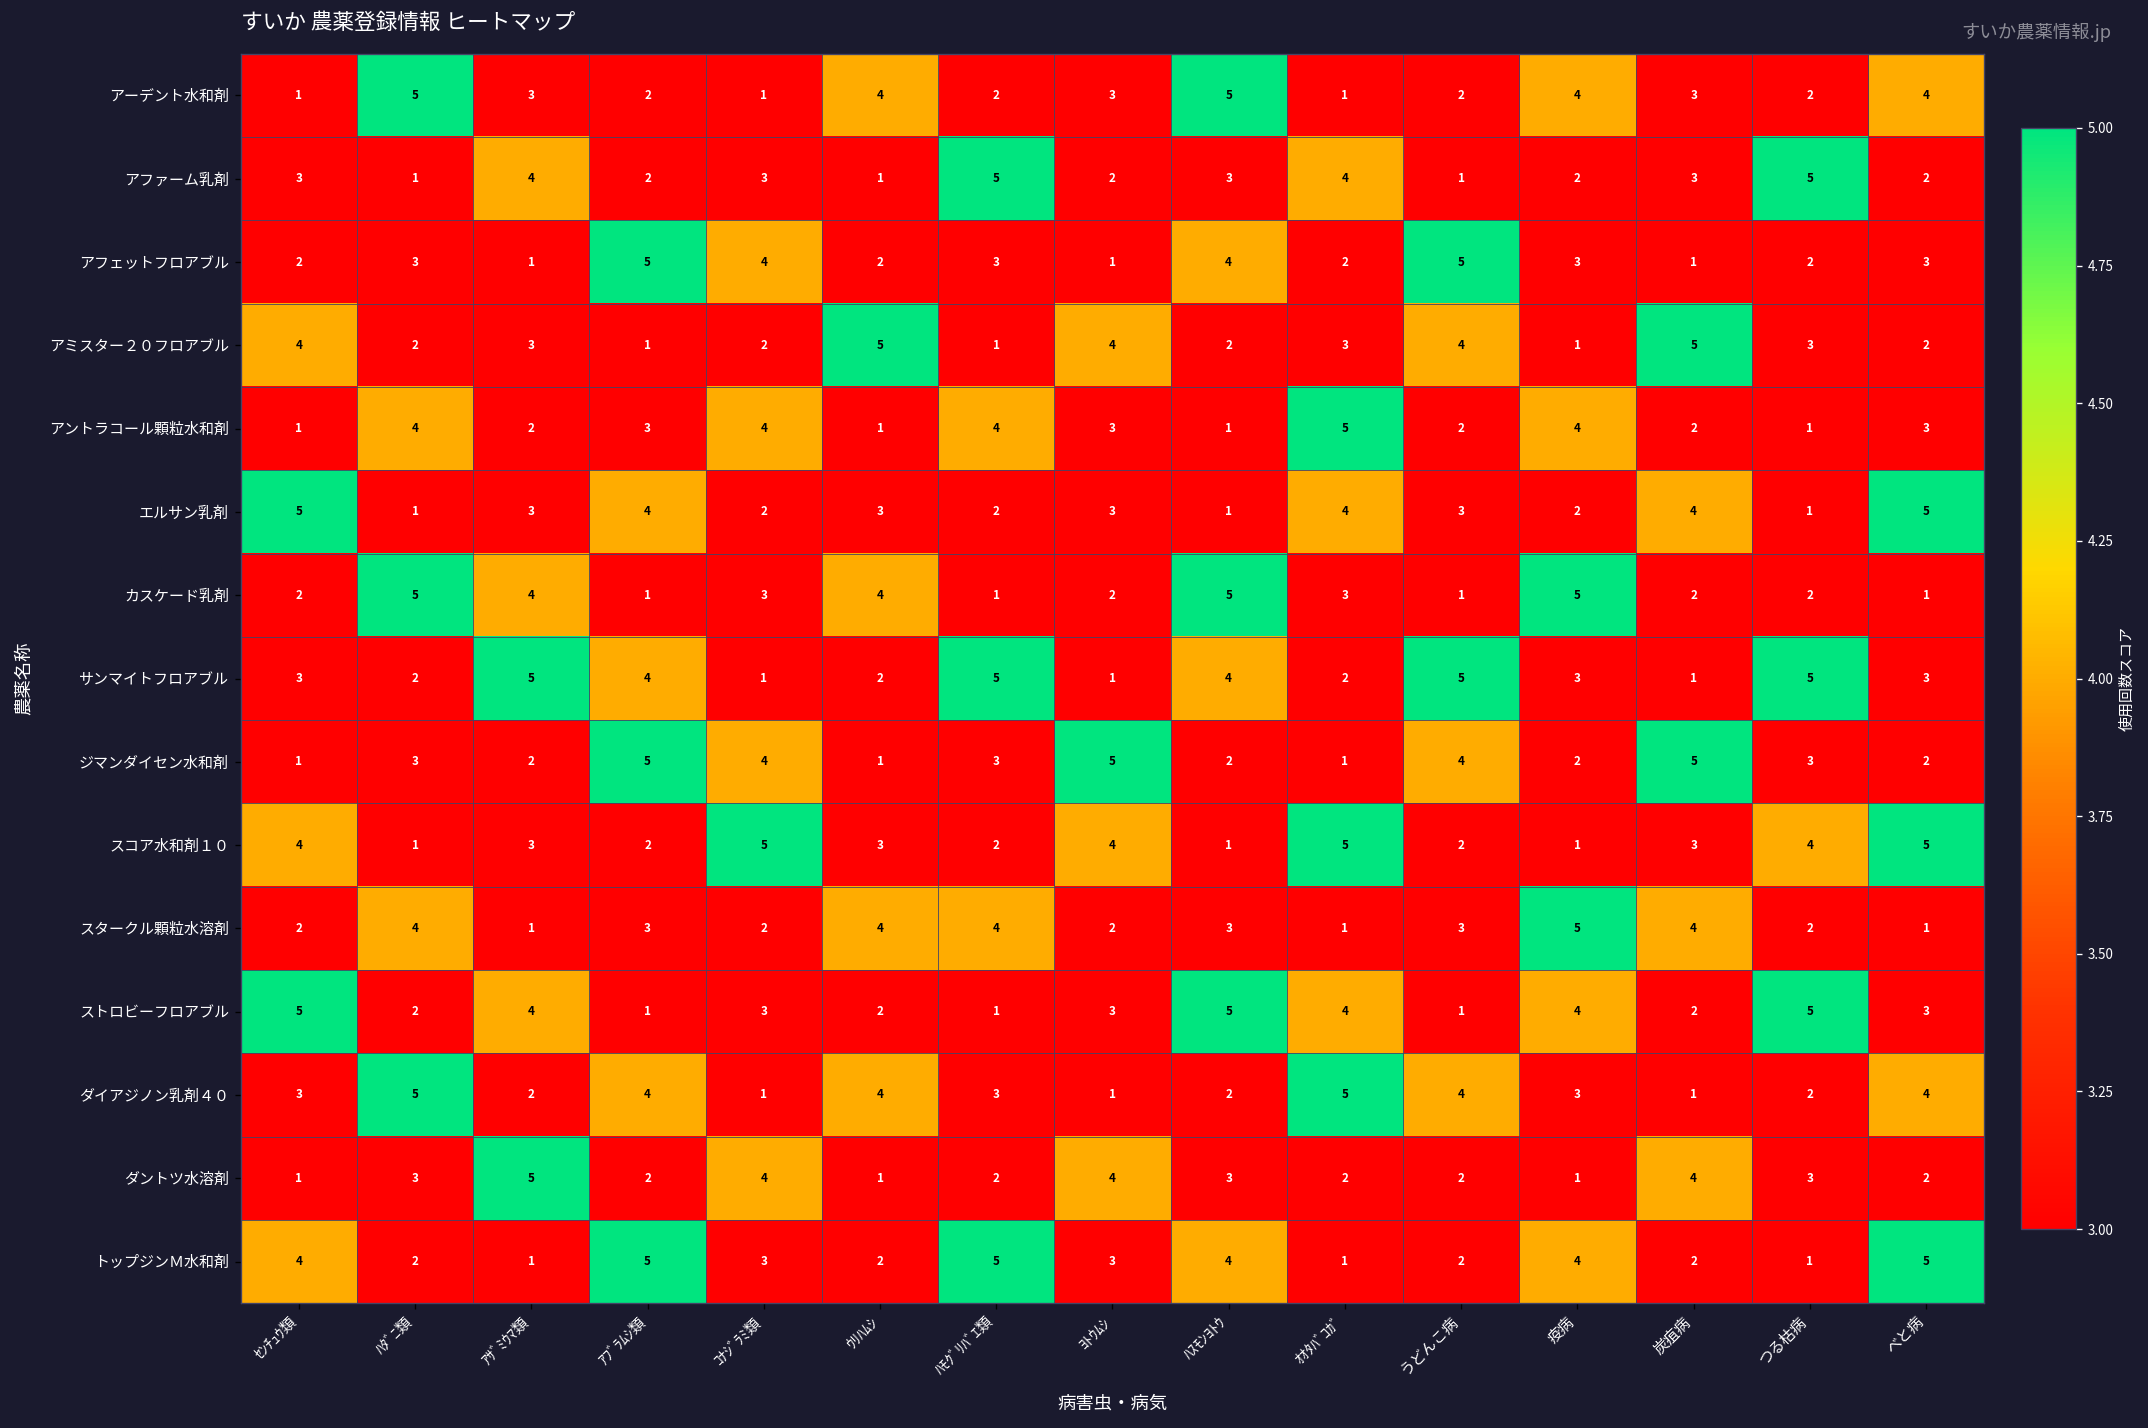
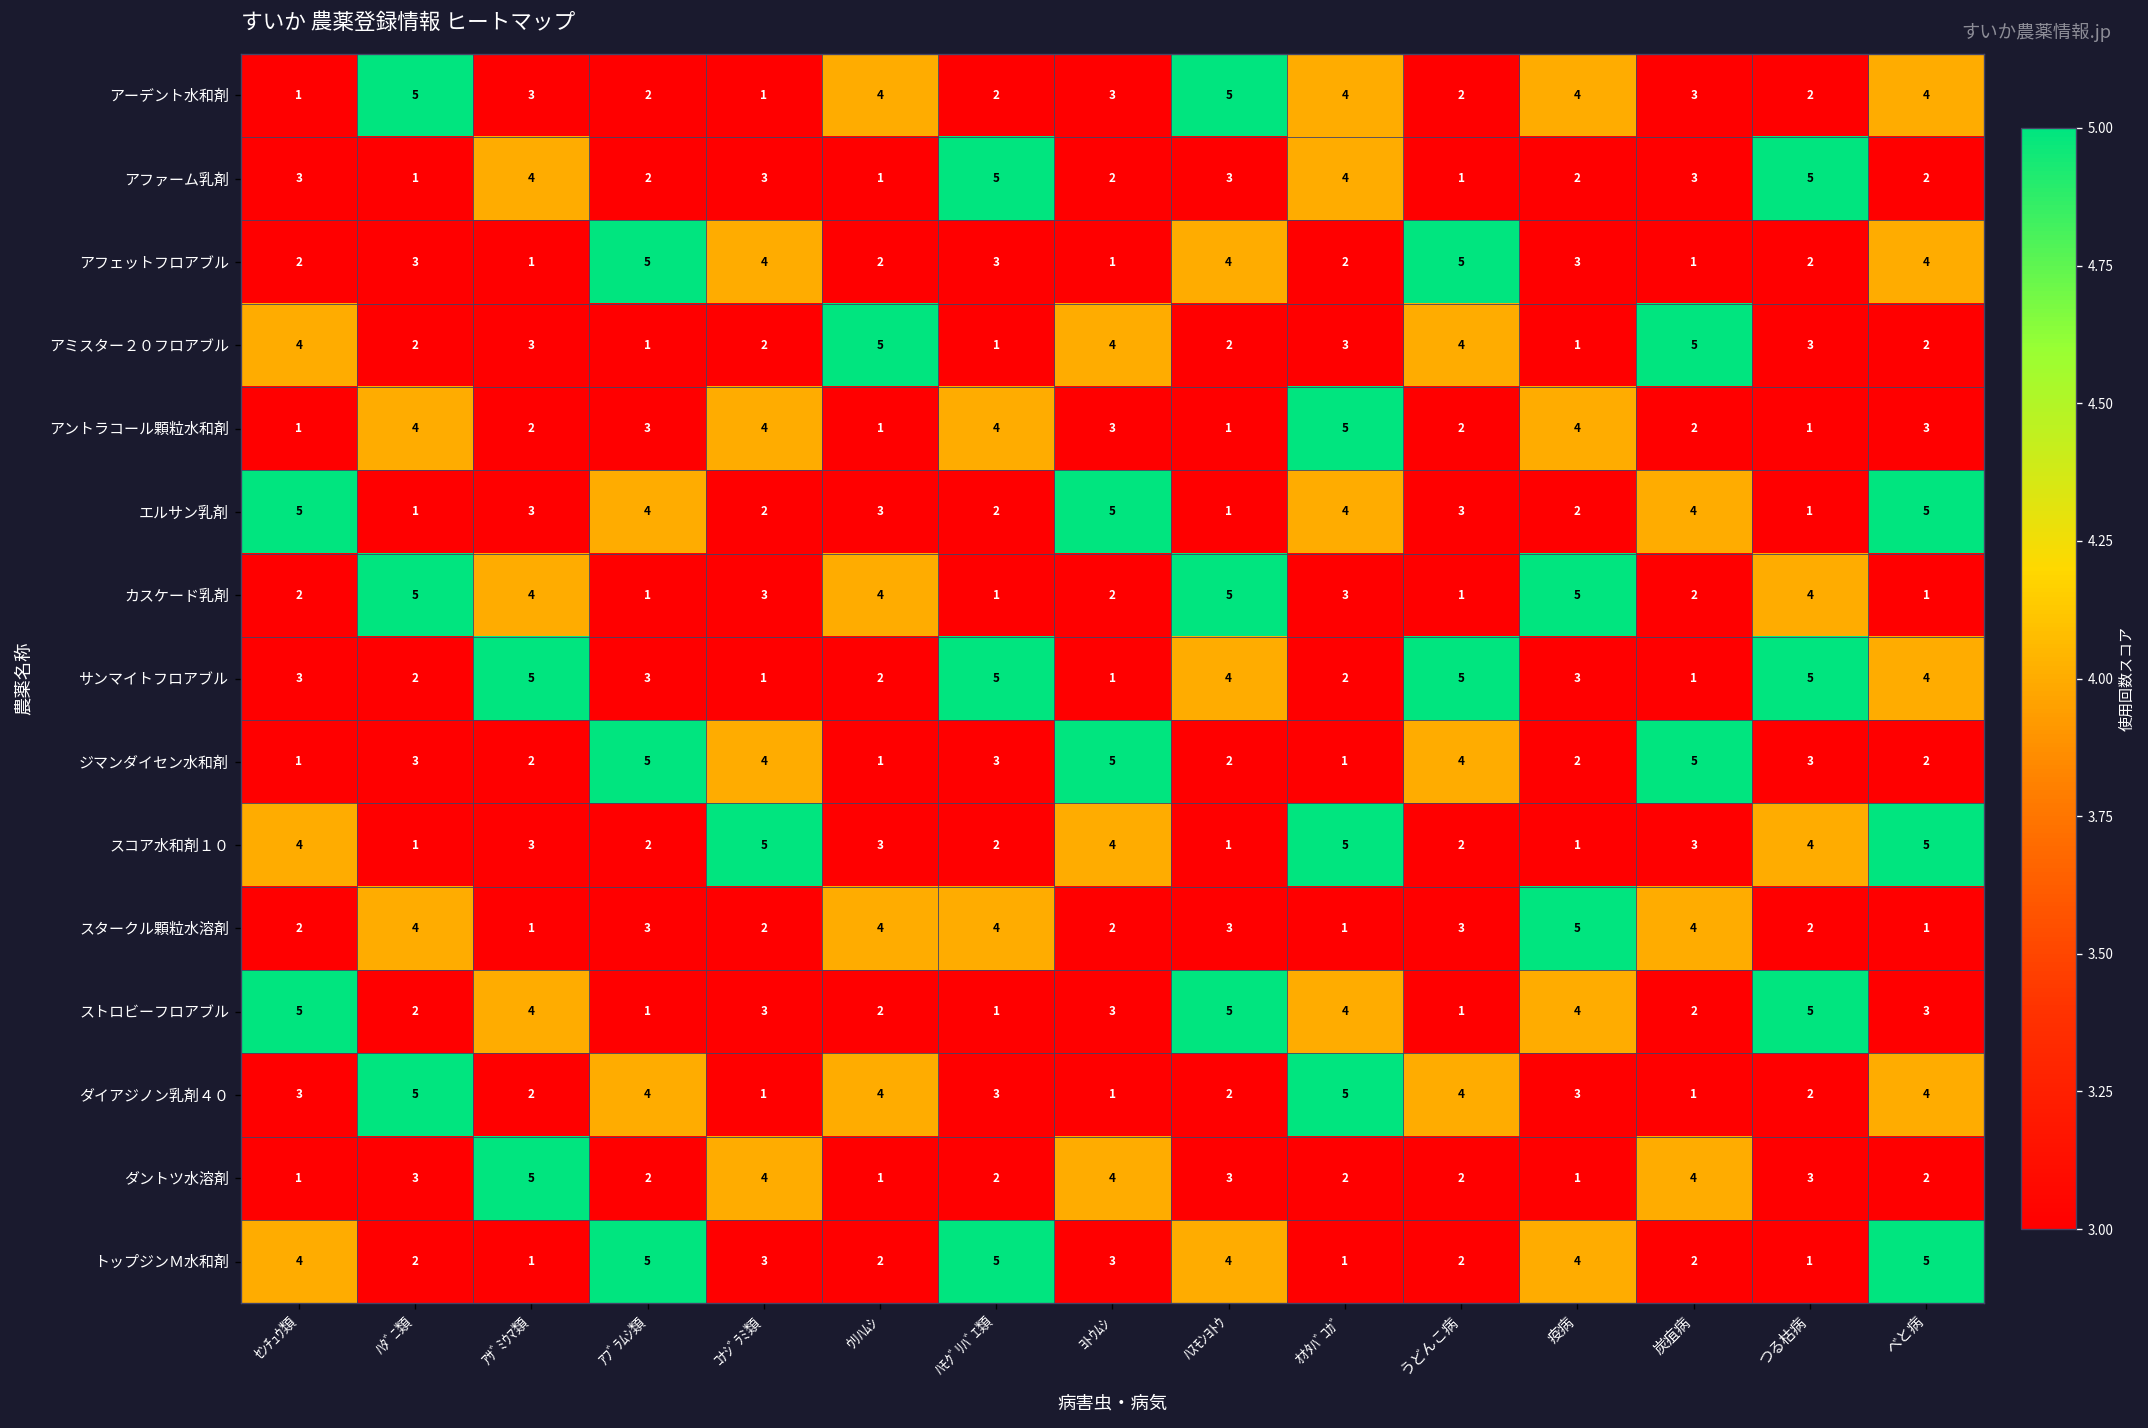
  {
    "アーデント水和剤": {
      "ｾﾝﾁｭｳ類": 1,
      "ﾊﾀﾞﾆ類": 5,
      "ｱｻﾞﾐｳﾏ類": 3,
      "ｱﾌﾞﾗﾑｼ類": 2,
      "ｺﾅｼﾞﾗﾐ類": 1,
      "ｳﾘﾊﾑｼ": 4,
      "ﾊﾓｸﾞﾘﾊﾞｴ類": 2,
      "ﾖﾄｳﾑｼ": 3,
      "ﾊｽﾓﾝﾖﾄｳ": 5,
-     "ｵｵﾀﾊﾞｺｶﾞ": 1,
+     "ｵｵﾀﾊﾞｺｶﾞ": 4,
      "うどんこ病": 2,
      "疫病": 4,
      "炭疽病": 3,
      "つる枯病": 2,
      "べと病": 4
    },
    "アフェットフロアブル": {
      "ｾﾝﾁｭｳ類": 2,
      "ﾊﾀﾞﾆ類": 3,
      "ｱｻﾞﾐｳﾏ類": 1,
      "ｱﾌﾞﾗﾑｼ類": 5,
      "ｺﾅｼﾞﾗﾐ類": 4,
      "ｳﾘﾊﾑｼ": 2,
      "ﾊﾓｸﾞﾘﾊﾞｴ類": 3,
      "ﾖﾄｳﾑｼ": 1,
      "ﾊｽﾓﾝﾖﾄｳ": 4,
      "ｵｵﾀﾊﾞｺｶﾞ": 2,
      "うどんこ病": 5,
      "疫病": 3,
      "炭疽病": 1,
      "つる枯病": 2,
-     "べと病": 3
+     "べと病": 4
    },
    "エルサン乳剤": {
      "ｾﾝﾁｭｳ類": 5,
      "ﾊﾀﾞﾆ類": 1,
      "ｱｻﾞﾐｳﾏ類": 3,
      "ｱﾌﾞﾗﾑｼ類": 4,
      "ｺﾅｼﾞﾗﾐ類": 2,
      "ｳﾘﾊﾑｼ": 3,
      "ﾊﾓｸﾞﾘﾊﾞｴ類": 2,
-     "ﾖﾄｳﾑｼ": 3,
+     "ﾖﾄｳﾑｼ": 5,
      "ﾊｽﾓﾝﾖﾄｳ": 1,
      "ｵｵﾀﾊﾞｺｶﾞ": 4,
      "うどんこ病": 3,
      "疫病": 2,
      "炭疽病": 4,
      "つる枯病": 1,
      "べと病": 5
    },
    "カスケード乳剤": {
      "ｾﾝﾁｭｳ類": 2,
      "ﾊﾀﾞﾆ類": 5,
      "ｱｻﾞﾐｳﾏ類": 4,
      "ｱﾌﾞﾗﾑｼ類": 1,
      "ｺﾅｼﾞﾗﾐ類": 3,
      "ｳﾘﾊﾑｼ": 4,
      "ﾊﾓｸﾞﾘﾊﾞｴ類": 1,
      "ﾖﾄｳﾑｼ": 2,
      "ﾊｽﾓﾝﾖﾄｳ": 5,
      "ｵｵﾀﾊﾞｺｶﾞ": 3,
      "うどんこ病": 1,
      "疫病": 5,
      "炭疽病": 2,
-     "つる枯病": 2,
+     "つる枯病": 4,
      "べと病": 1
    },
    "サンマイトフロアブル": {
      "ｾﾝﾁｭｳ類": 3,
      "ﾊﾀﾞﾆ類": 2,
      "ｱｻﾞﾐｳﾏ類": 5,
-     "ｱﾌﾞﾗﾑｼ類": 4,
+     "ｱﾌﾞﾗﾑｼ類": 3,
      "ｺﾅｼﾞﾗﾐ類": 1,
      "ｳﾘﾊﾑｼ": 2,
      "ﾊﾓｸﾞﾘﾊﾞｴ類": 5,
      "ﾖﾄｳﾑｼ": 1,
      "ﾊｽﾓﾝﾖﾄｳ": 4,
      "ｵｵﾀﾊﾞｺｶﾞ": 2,
      "うどんこ病": 5,
      "疫病": 3,
      "炭疽病": 1,
      "つる枯病": 5,
-     "べと病": 3
+     "べと病": 4
    }
  }
